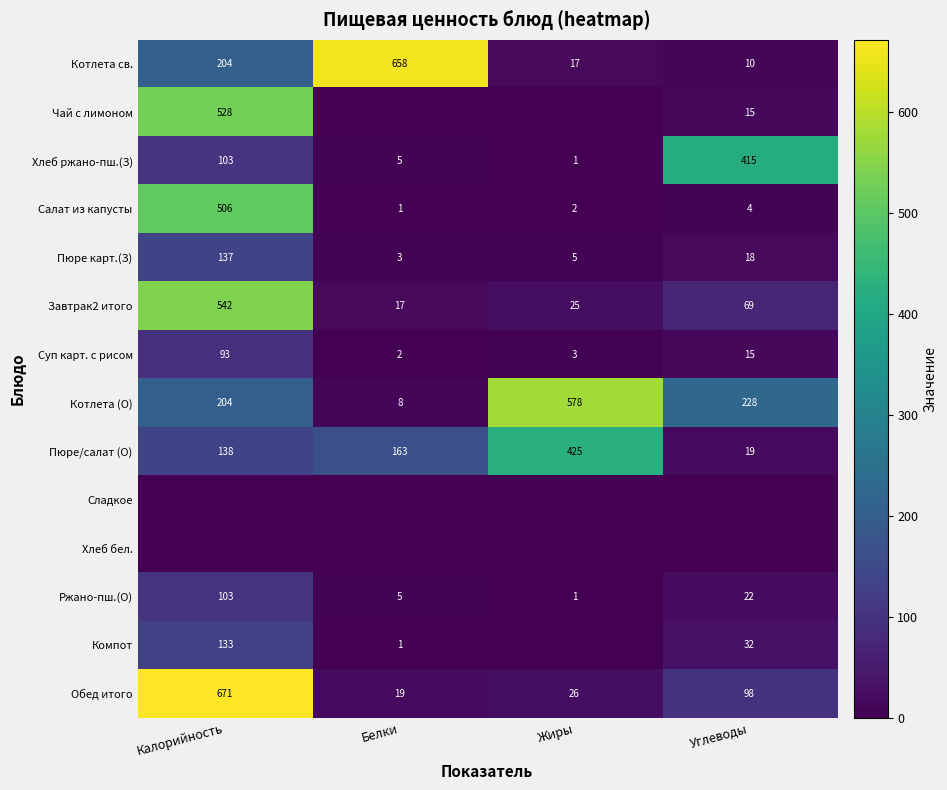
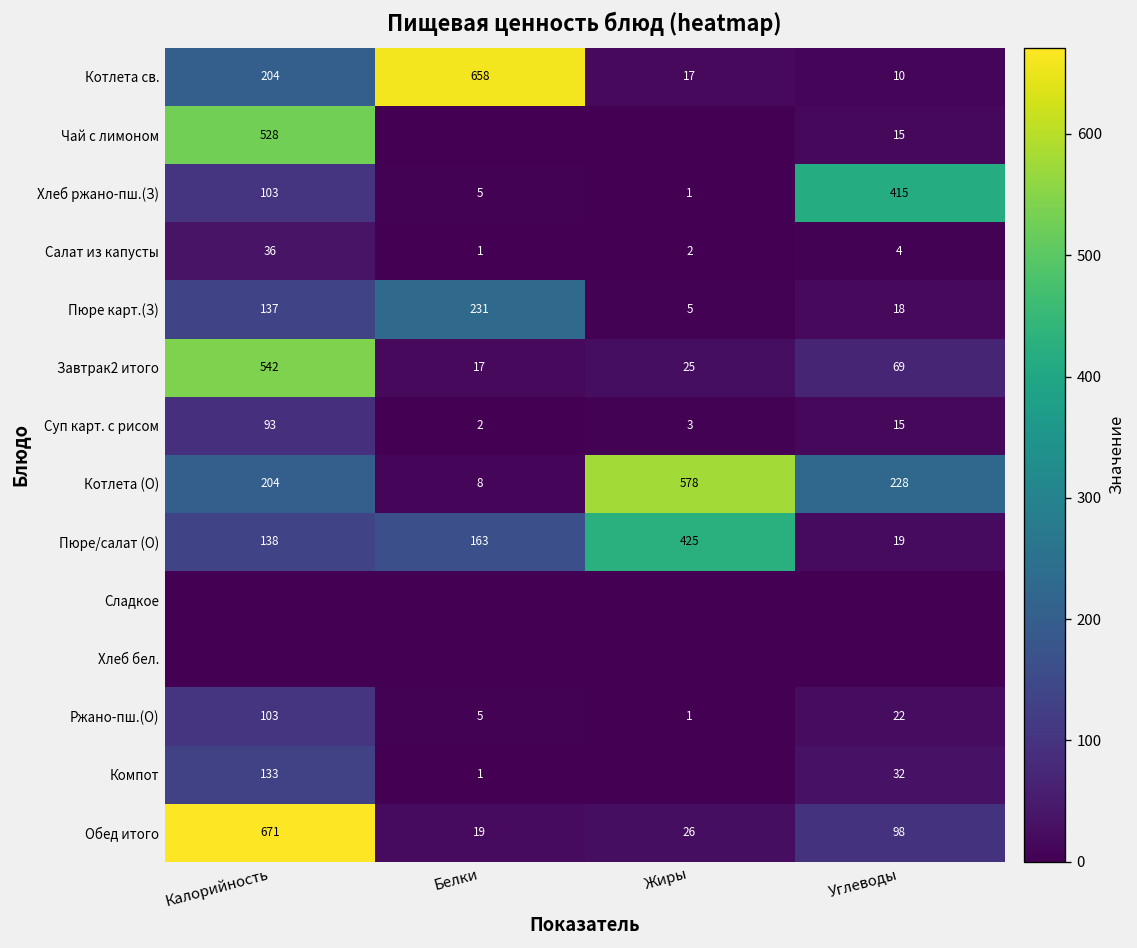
  {
    "Котлета св.": {
      "Калорийность": 204,
      "Белки": 658,
      "Жиры": 17,
      "Углеводы": 10
    },
    "Чай с лимоном": {
      "Калорийность": 528,
      "Углеводы": 15
    },
    "Хлеб ржано-пш.(З)": {
      "Калорийность": 103,
      "Белки": 5,
      "Жиры": 1,
      "Углеводы": 415
    },
    "Салат из капусты": {
-     "Калорийность": 506,
+     "Калорийность": 36,
      "Белки": 1,
      "Жиры": 2,
      "Углеводы": 4
    },
    "Пюре карт.(З)": {
      "Калорийность": 137,
-     "Белки": 3,
+     "Белки": 231,
      "Жиры": 5,
      "Углеводы": 18
    },
    "Завтрак2 итого": {
      "Калорийность": 542,
      "Белки": 17,
      "Жиры": 25,
      "Углеводы": 69
    },
    "Суп карт. с рисом": {
      "Калорийность": 93,
      "Белки": 2,
      "Жиры": 3,
      "Углеводы": 15
    },
    "Котлета (О)": {
      "Калорийность": 204,
      "Белки": 8,
      "Жиры": 578,
      "Углеводы": 228
    },
    "Пюре/салат (О)": {
      "Калорийность": 138,
      "Белки": 163,
      "Жиры": 425,
      "Углеводы": 19
    },
    "Ржано-пш.(О)": {
      "Калорийность": 103,
      "Белки": 5,
      "Жиры": 1,
      "Углеводы": 22
    },
    "Компот": {
      "Калорийность": 133,
      "Белки": 1,
      "Углеводы": 32
    },
    "Обед итого": {
      "Калорийность": 671,
      "Белки": 19,
      "Жиры": 26,
      "Углеводы": 98
    }
  }
